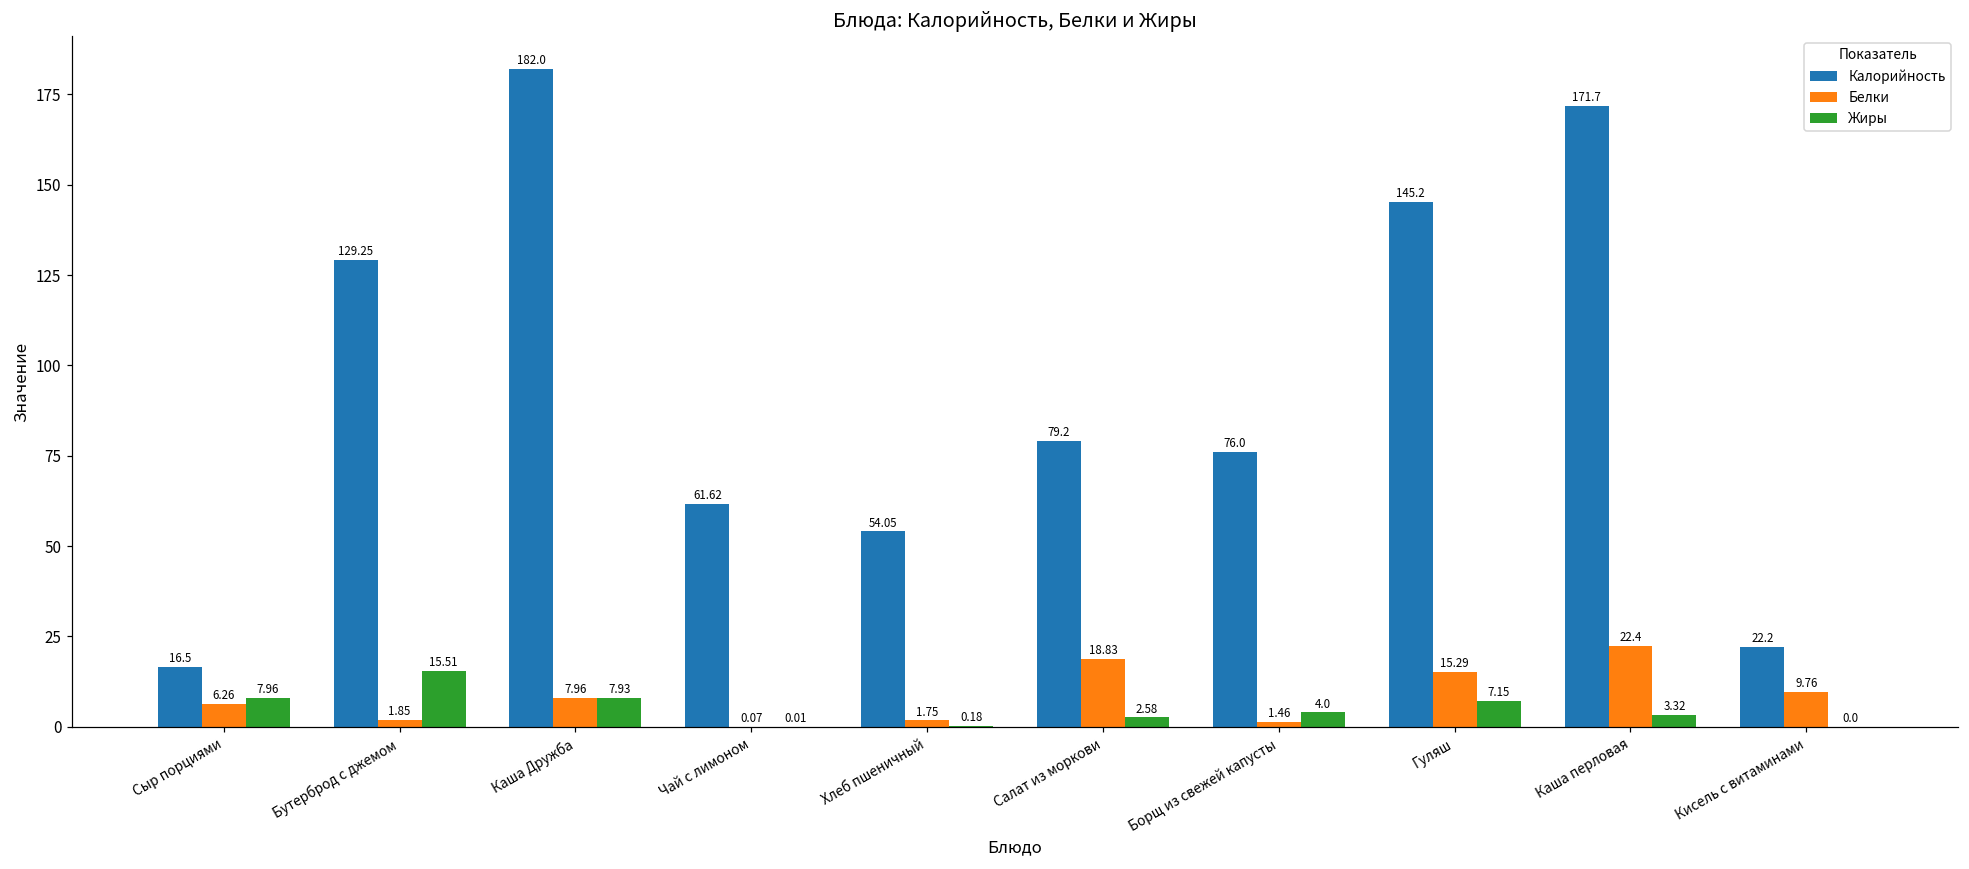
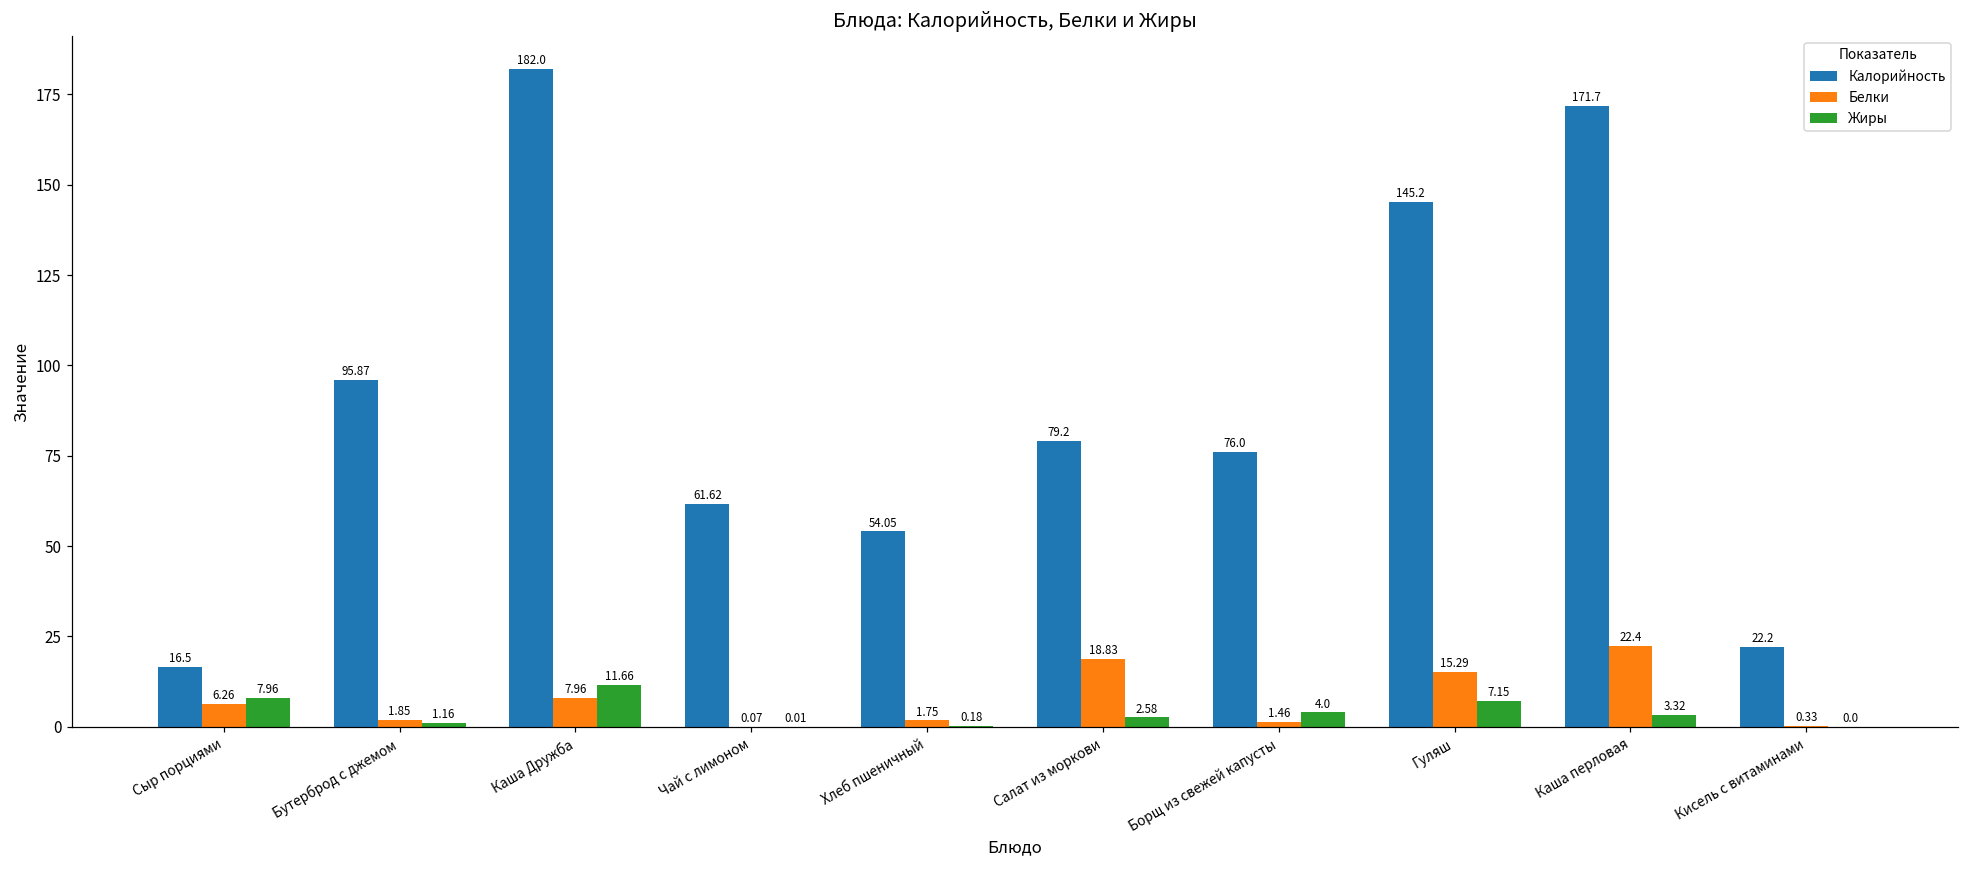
  {
    "Калорийность": {
      "Сыр порциями": 16.5,
-     "Бутерброд с джемом": 129.25,
+     "Бутерброд с джемом": 95.87,
      "Каша Дружба": 182.0,
      "Чай с лимоном": 61.62,
      "Хлеб пшеничный": 54.05,
      "Салат из моркови": 79.2,
      "Борщ из свежей капусты": 76.0,
      "Гуляш": 145.2,
      "Каша перловая": 171.7,
      "Кисель с витаминами": 22.2
    },
    "Белки": {
      "Сыр порциями": 6.26,
      "Бутерброд с джемом": 1.85,
      "Каша Дружба": 7.96,
      "Чай с лимоном": 0.07,
      "Хлеб пшеничный": 1.75,
      "Салат из моркови": 18.83,
      "Борщ из свежей капусты": 1.46,
      "Гуляш": 15.29,
      "Каша перловая": 22.4,
-     "Кисель с витаминами": 9.76
+     "Кисель с витаминами": 0.33
    },
    "Жиры": {
      "Сыр порциями": 7.96,
-     "Бутерброд с джемом": 15.51,
-     "Каша Дружба": 7.93,
+     "Бутерброд с джемом": 1.16,
+     "Каша Дружба": 11.66,
      "Чай с лимоном": 0.01,
      "Хлеб пшеничный": 0.18,
      "Салат из моркови": 2.58,
      "Борщ из свежей капусты": 4.0,
      "Гуляш": 7.15,
      "Каша перловая": 3.32,
      "Кисель с витаминами": 0.0
    }
  }
